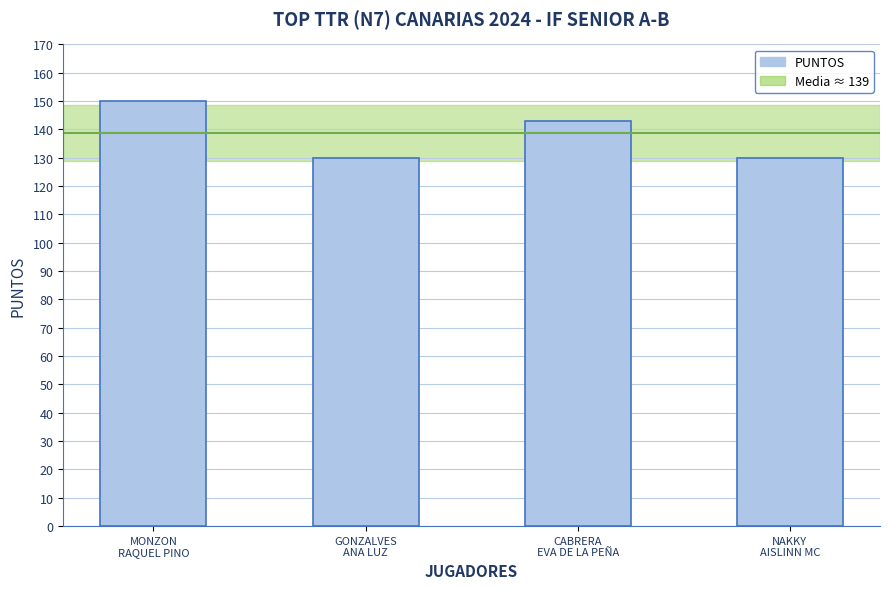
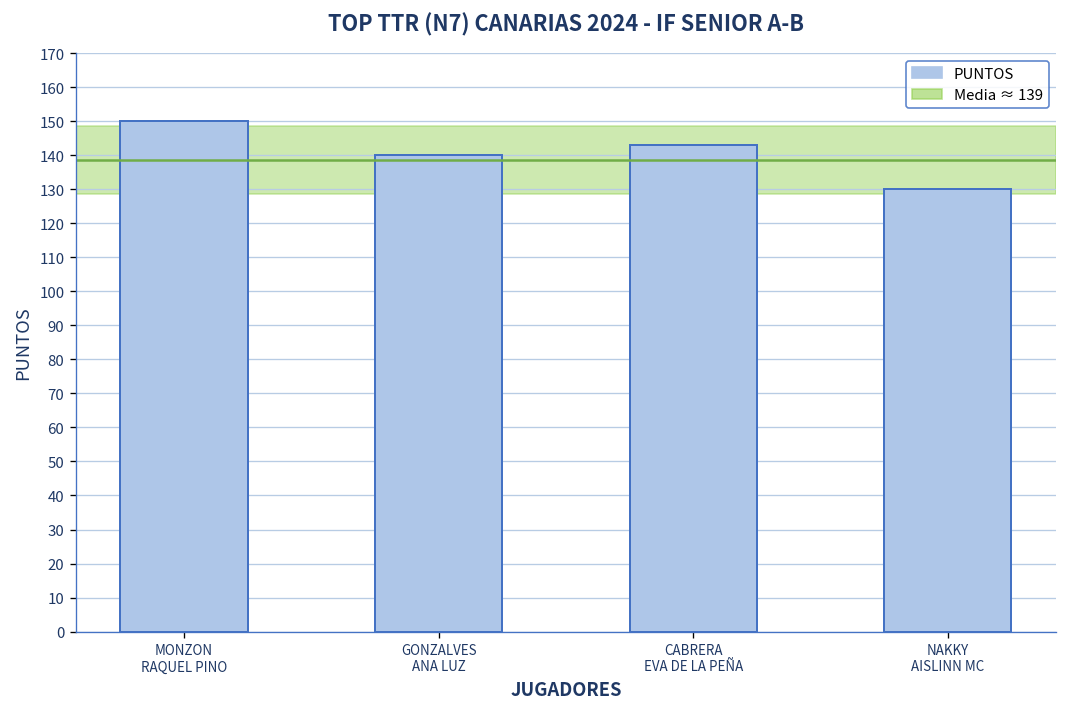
  {
    "MONZON RAQUEL PINO": 150,
-   "GONZALVES ANA LUZ": 130,
+   "GONZALVES ANA LUZ": 140,
    "CABRERA EVA DE LA PEÑA": 143,
    "NAKKY AISLINN MC": 130
  }
